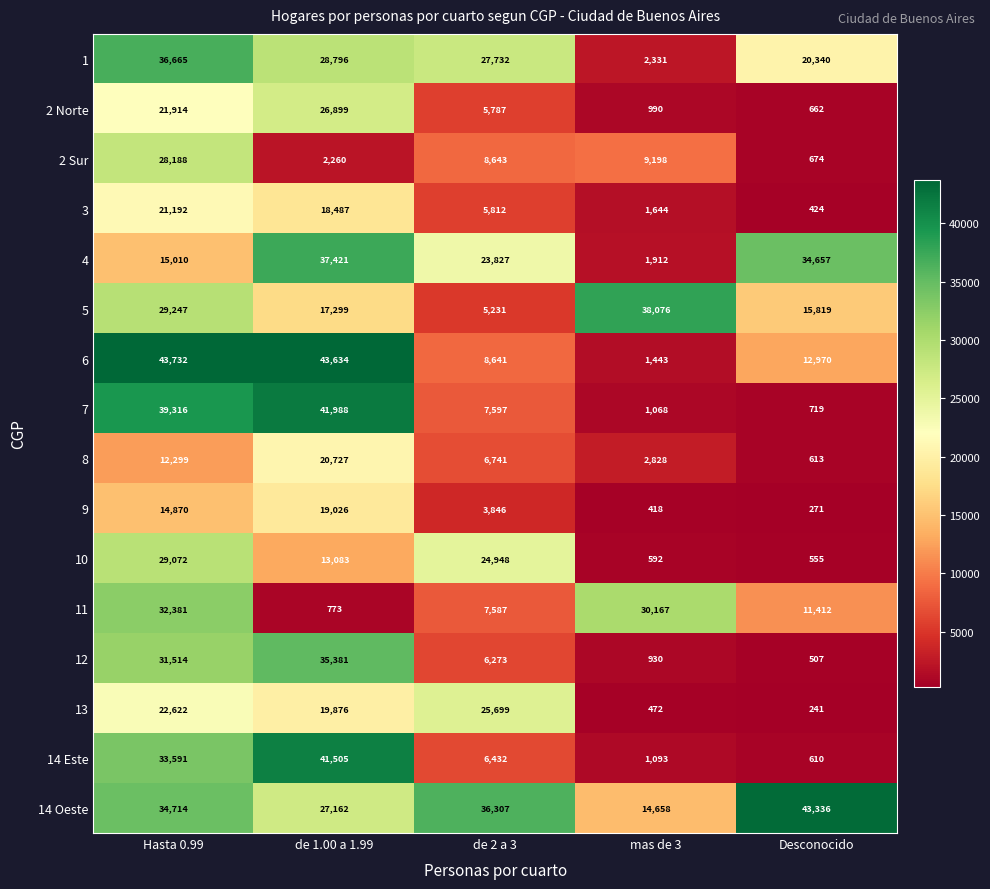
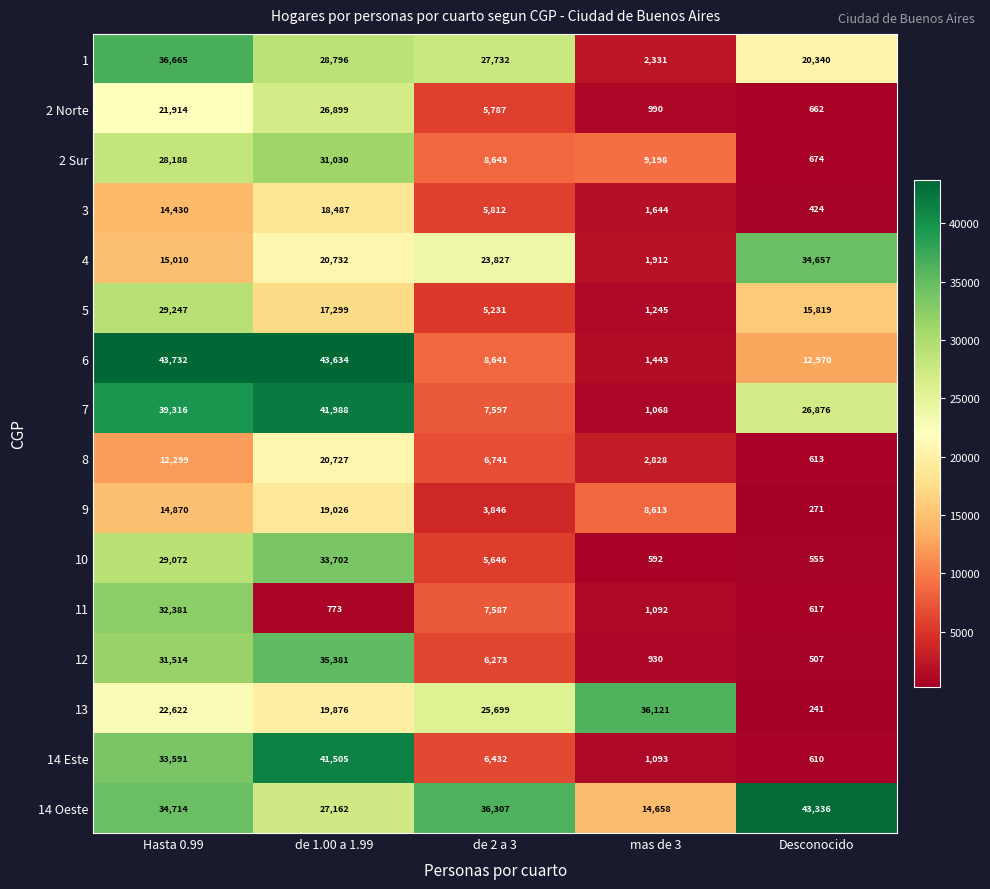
  {
    "1": {
      "Hasta 0.99": "36,665",
      "de 1.00 a 1.99": "28,796",
      "de 2 a 3": "27,732",
      "mas de 3": "2,331",
      "Desconocido": "20,340"
    },
    "2 Norte": {
      "Hasta 0.99": "21,914",
      "de 1.00 a 1.99": "26,899",
      "de 2 a 3": "5,787",
      "mas de 3": "990",
      "Desconocido": "662"
    },
    "2 Sur": {
      "Hasta 0.99": "28,188",
-     "de 1.00 a 1.99": "2,260",
+     "de 1.00 a 1.99": "31,030",
      "de 2 a 3": "8,643",
      "mas de 3": "9,198",
      "Desconocido": "674"
    },
    "3": {
-     "Hasta 0.99": "21,192",
+     "Hasta 0.99": "14,430",
      "de 1.00 a 1.99": "18,487",
      "de 2 a 3": "5,812",
      "mas de 3": "1,644",
      "Desconocido": "424"
    },
    "4": {
      "Hasta 0.99": "15,010",
-     "de 1.00 a 1.99": "37,421",
+     "de 1.00 a 1.99": "20,732",
      "de 2 a 3": "23,827",
      "mas de 3": "1,912",
      "Desconocido": "34,657"
    },
    "5": {
      "Hasta 0.99": "29,247",
      "de 1.00 a 1.99": "17,299",
      "de 2 a 3": "5,231",
-     "mas de 3": "38,076",
+     "mas de 3": "1,245",
      "Desconocido": "15,819"
    },
    "6": {
      "Hasta 0.99": "43,732",
      "de 1.00 a 1.99": "43,634",
      "de 2 a 3": "8,641",
      "mas de 3": "1,443",
      "Desconocido": "12,970"
    },
    "7": {
      "Hasta 0.99": "39,316",
      "de 1.00 a 1.99": "41,988",
      "de 2 a 3": "7,597",
      "mas de 3": "1,068",
-     "Desconocido": "719"
+     "Desconocido": "26,876"
    },
    "8": {
      "Hasta 0.99": "12,299",
      "de 1.00 a 1.99": "20,727",
      "de 2 a 3": "6,741",
      "mas de 3": "2,828",
      "Desconocido": "613"
    },
    "9": {
      "Hasta 0.99": "14,870",
      "de 1.00 a 1.99": "19,026",
      "de 2 a 3": "3,846",
-     "mas de 3": "418",
+     "mas de 3": "8,613",
      "Desconocido": "271"
    },
    "10": {
      "Hasta 0.99": "29,072",
-     "de 1.00 a 1.99": "13,083",
-     "de 2 a 3": "24,948",
+     "de 1.00 a 1.99": "33,702",
+     "de 2 a 3": "5,646",
      "mas de 3": "592",
      "Desconocido": "555"
    },
    "11": {
      "Hasta 0.99": "32,381",
      "de 1.00 a 1.99": "773",
      "de 2 a 3": "7,587",
-     "mas de 3": "30,167",
-     "Desconocido": "11,412"
+     "mas de 3": "1,092",
+     "Desconocido": "617"
    },
    "12": {
      "Hasta 0.99": "31,514",
      "de 1.00 a 1.99": "35,381",
      "de 2 a 3": "6,273",
      "mas de 3": "930",
      "Desconocido": "507"
    },
    "13": {
      "Hasta 0.99": "22,622",
      "de 1.00 a 1.99": "19,876",
      "de 2 a 3": "25,699",
-     "mas de 3": "472",
+     "mas de 3": "36,121",
      "Desconocido": "241"
    },
    "14 Este": {
      "Hasta 0.99": "33,591",
      "de 1.00 a 1.99": "41,505",
      "de 2 a 3": "6,432",
      "mas de 3": "1,093",
      "Desconocido": "610"
    },
    "14 Oeste": {
      "Hasta 0.99": "34,714",
      "de 1.00 a 1.99": "27,162",
      "de 2 a 3": "36,307",
      "mas de 3": "14,658",
      "Desconocido": "43,336"
    }
  }
